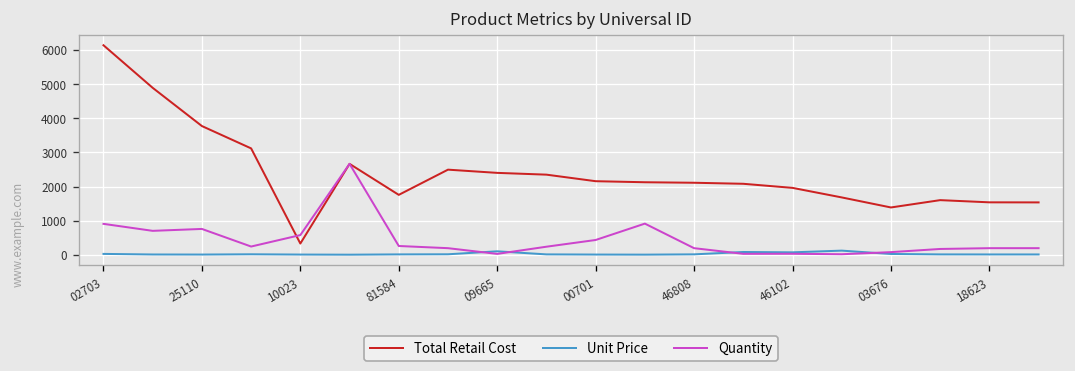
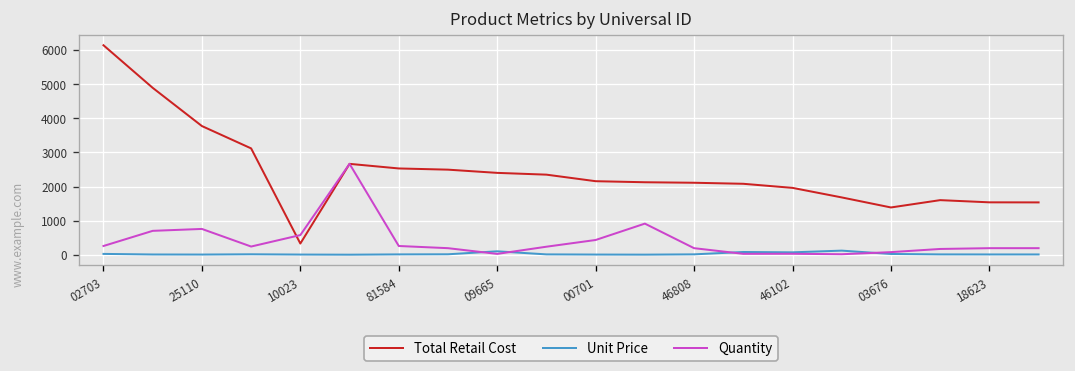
  {
    "Total Retail Cost": {
      "02703": 6100,
      "25110": 3800,
      "10023": 300,
-     "81584": 1800,
+     "81584": 2500,
      "09665": 2400,
      "00701": 2200,
      "46808": 2100,
      "46102": 2000,
      "03676": 1400,
      "18623": 1500
    },
    "Unit Price": {
      "02703": 0,
      "25110": 0,
      "10023": 0,
      "81584": 0,
      "00701": 0,
      "46808": 0,
      "18623": 0
    },
    "Quantity": {
-     "02703": 900,
+     "02703": 300,
      "25110": 800,
      "10023": 600,
      "81584": 300,
      "00701": 400,
      "46808": 200,
      "18623": 200
    }
  }
